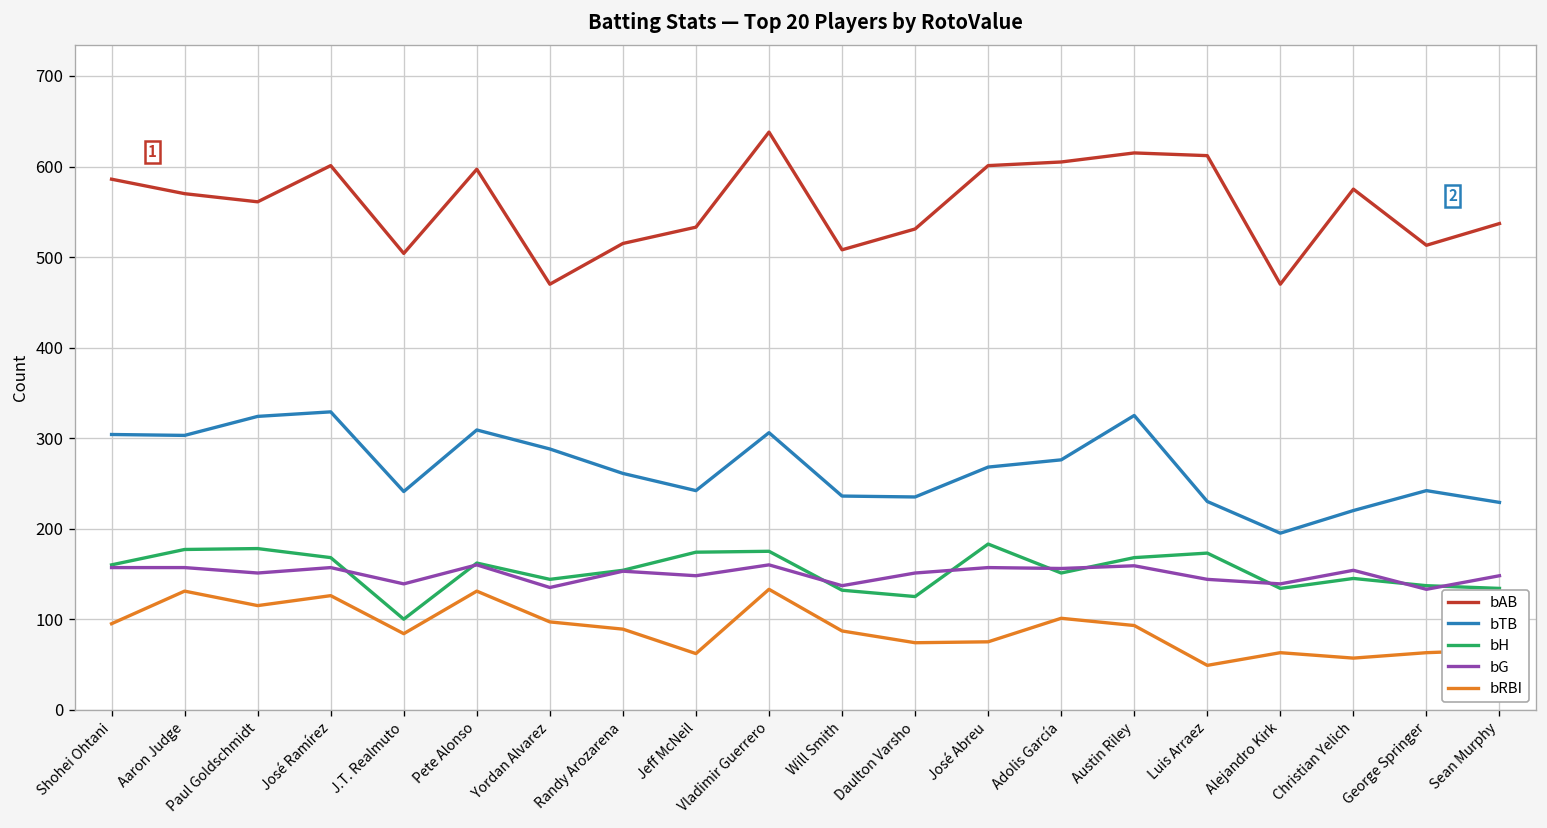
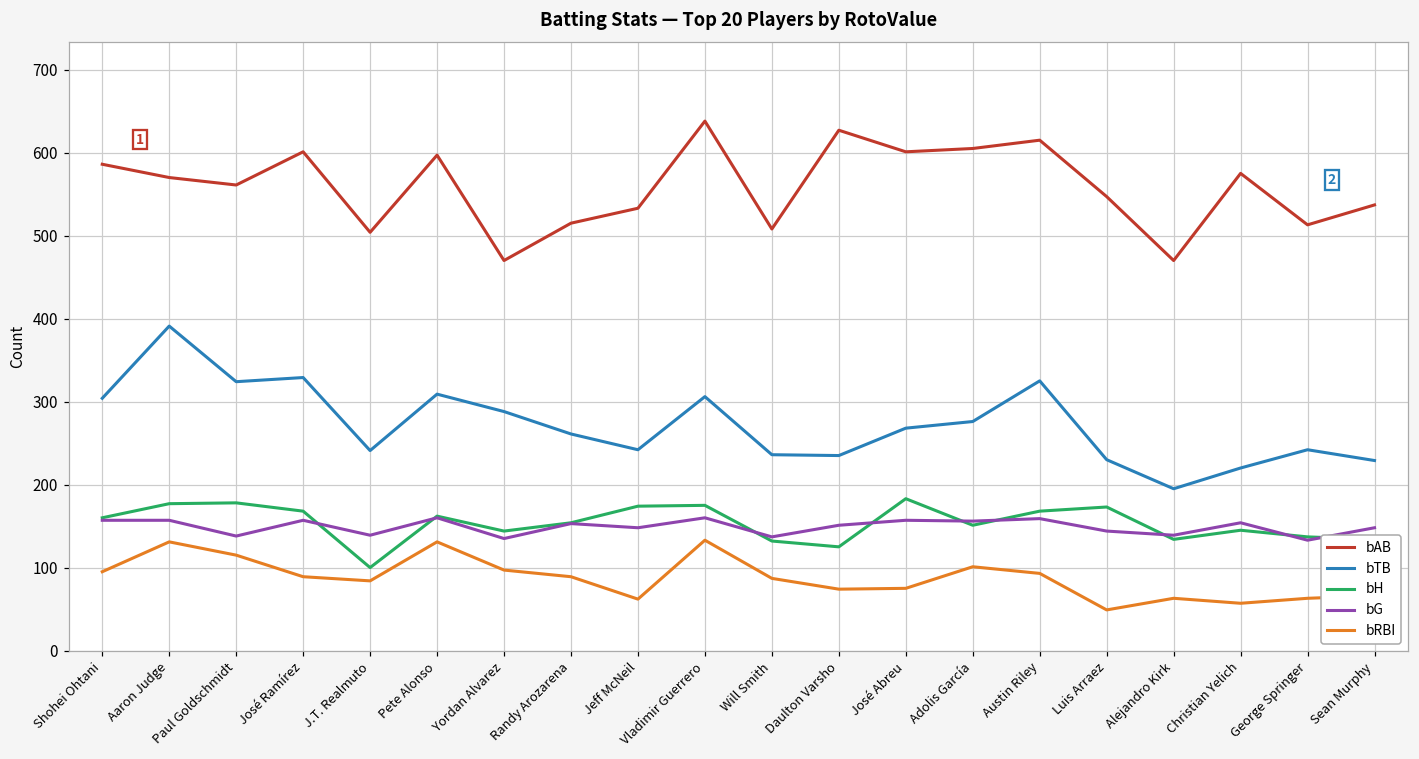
  {
    "bAB": {
      "Shohei Ohtani": 590,
      "Aaron Judge": 570,
      "Paul Goldschmidt": 560,
      "José Ramírez": 600,
      "J.T. Realmuto": 500,
      "Pete Alonso": 600,
      "Yordan Alvarez": 470,
      "Randy Arozarena": 520,
      "Jeff McNeil": 530,
      "Vladimir Guerrero": 640,
      "Will Smith": 510,
-     "Daulton Varsho": 530,
+     "Daulton Varsho": 630,
      "José Abreu": 600,
      "Adolis García": 610,
      "Austin Riley": 620,
-     "Luis Arraez": 610,
+     "Luis Arraez": 550,
      "Alejandro Kirk": 470,
      "Christian Yelich": 580,
      "George Springer": 510,
      "Sean Murphy": 540
    },
    "bTB": {
      "Shohei Ohtani": 300,
-     "Aaron Judge": 300,
+     "Aaron Judge": 390,
      "Paul Goldschmidt": 320,
      "José Ramírez": 330,
      "J.T. Realmuto": 240,
      "Pete Alonso": 310,
      "Yordan Alvarez": 290,
      "Randy Arozarena": 260,
      "Jeff McNeil": 240,
      "Vladimir Guerrero": 310,
      "Will Smith": 240,
      "Daulton Varsho": 240,
      "José Abreu": 270,
      "Adolis García": 280,
      "Austin Riley": 330,
      "Luis Arraez": 230,
      "Alejandro Kirk": 200,
      "Christian Yelich": 220,
      "George Springer": 240,
      "Sean Murphy": 230
    },
    "bH": {
      "Aaron Judge": 180,
      "Paul Goldschmidt": 180,
      "José Ramírez": 170,
      "J.T. Realmuto": 100,
      "Yordan Alvarez": 140,
      "Jeff McNeil": 170,
      "Vladimir Guerrero": 180,
      "Will Smith": 130,
      "Daulton Varsho": 130,
      "José Abreu": 180,
      "Adolis García": 150,
      "Austin Riley": 170,
      "Luis Arraez": 170,
      "Alejandro Kirk": 130,
      "Christian Yelich": 150,
      "George Springer": 140
    },
    "bG": {
      "Aaron Judge": 160,
-     "Paul Goldschmidt": 150,
+     "Paul Goldschmidt": 140,
      "José Ramírez": 160,
      "J.T. Realmuto": 140,
      "Yordan Alvarez": 140,
      "Jeff McNeil": 150,
      "Vladimir Guerrero": 160,
      "Will Smith": 140,
      "Daulton Varsho": 150,
      "José Abreu": 160,
      "Adolis García": 160,
      "Austin Riley": 160,
      "Luis Arraez": 140,
      "Alejandro Kirk": 140,
      "Christian Yelich": 150,
      "George Springer": 130,
      "Sean Murphy": 150
    },
    "bRBI": {
      "Shohei Ohtani": 100,
      "Aaron Judge": 130,
      "Paul Goldschmidt": 120,
-     "José Ramírez": 130,
+     "José Ramírez": 90,
      "J.T. Realmuto": 80,
      "Pete Alonso": 130,
      "Yordan Alvarez": 100,
      "Randy Arozarena": 90,
      "Jeff McNeil": 60,
      "Vladimir Guerrero": 130,
      "Will Smith": 90,
      "Daulton Varsho": 70,
      "José Abreu": 80,
      "Adolis García": 100,
      "Austin Riley": 90,
      "Luis Arraez": 50,
      "Alejandro Kirk": 60,
      "Christian Yelich": 60,
      "George Springer": 60
    }
  }
